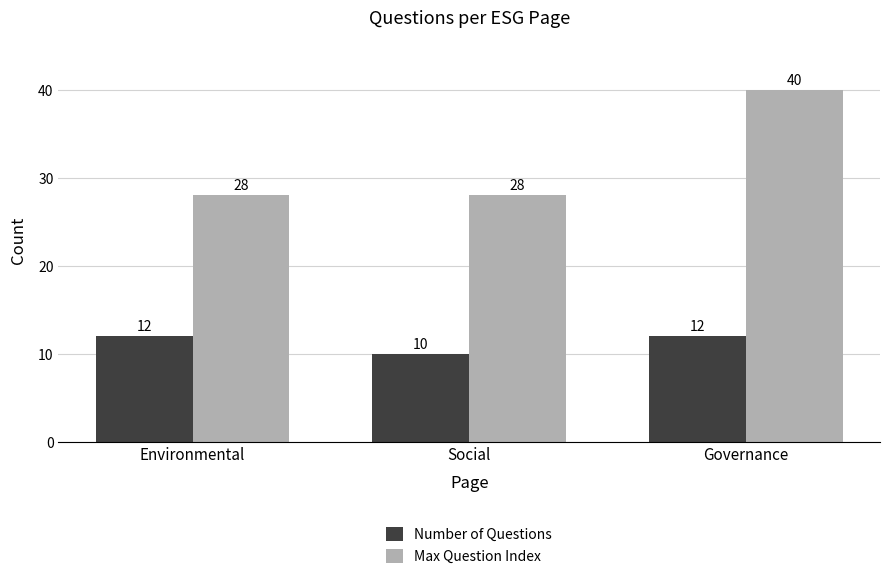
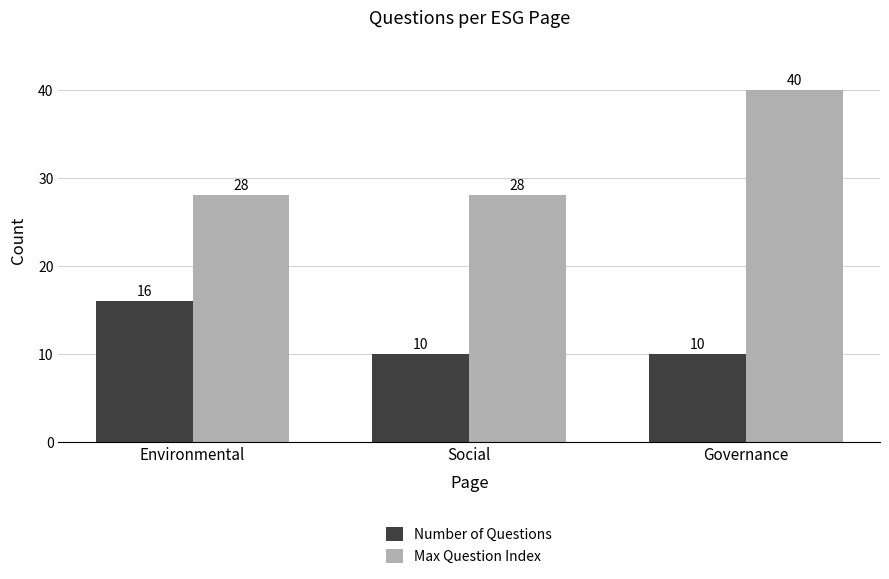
  {
    "Number of Questions": {
-     "Environmental": 12,
+     "Environmental": 16,
      "Social": 10,
-     "Governance": 12
+     "Governance": 10
    },
    "Max Question Index": {
      "Environmental": 28,
      "Social": 28,
      "Governance": 40
    }
  }
